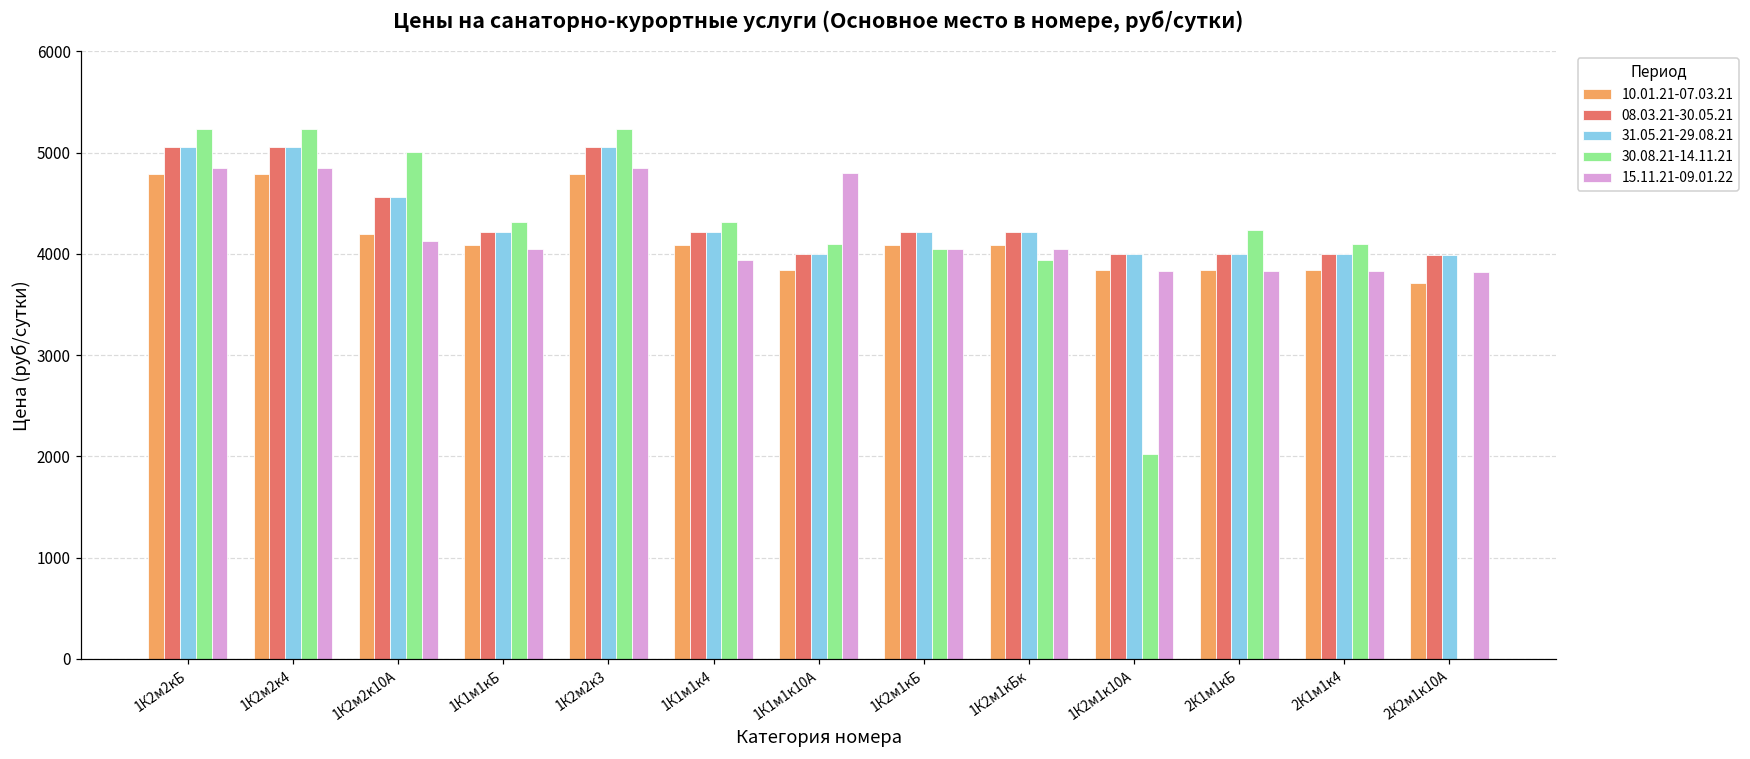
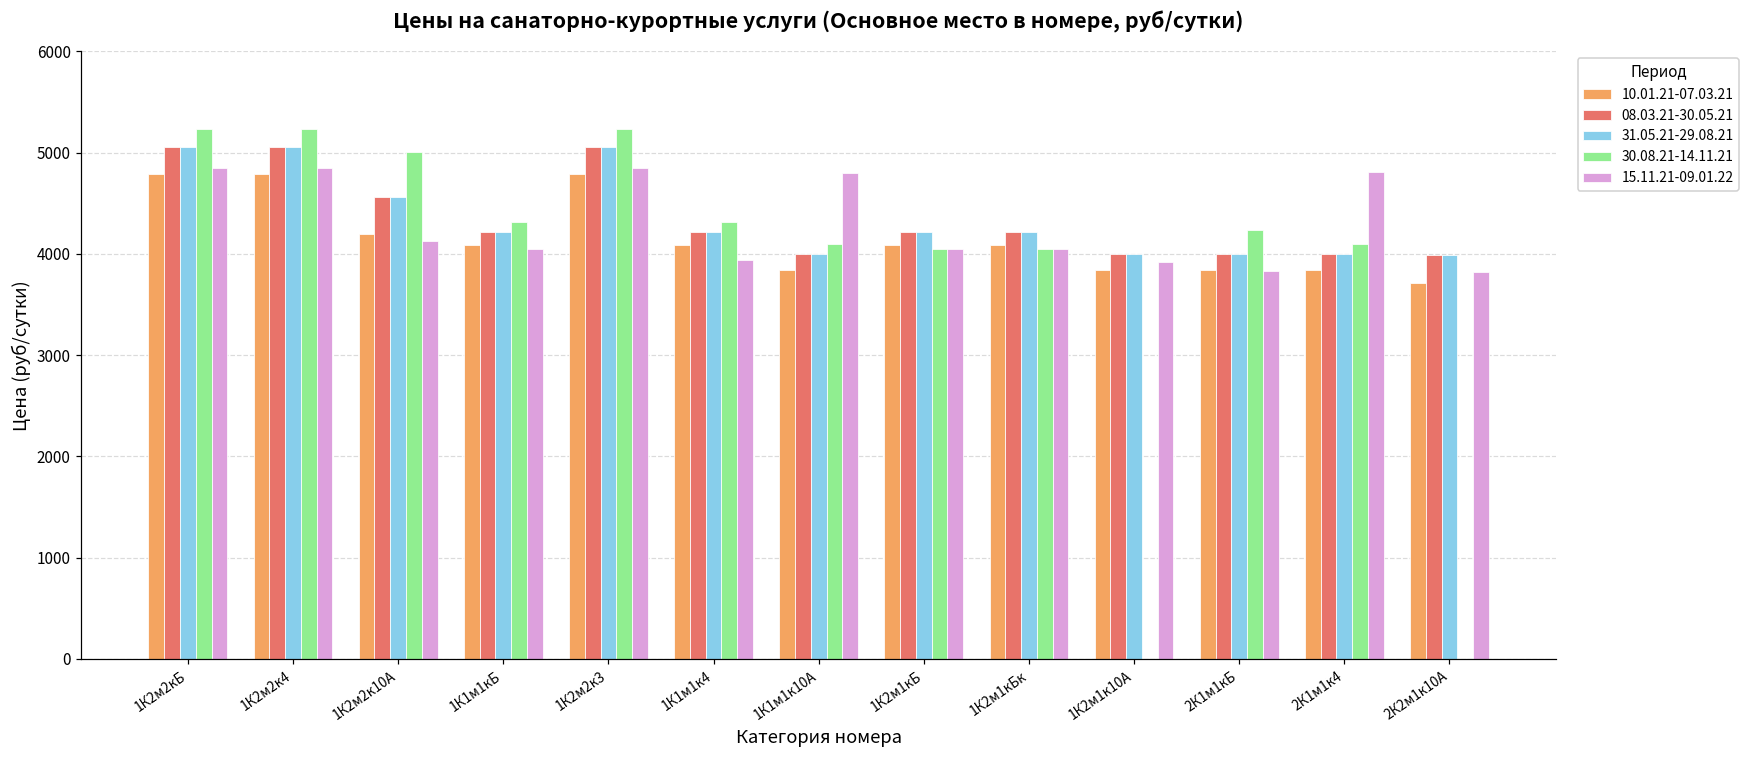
  {
    "31.05.21-29.08.21": {
      "1К2м2кБ": 5100,
      "1К2м2к4": 5100,
      "1К2м2к10А": 4600,
      "1К1м1кБ": 4200,
      "1К2м2к3": 5100,
      "1К1м1к4": 4200,
      "1К1м1к10А": 4000,
      "1К2м1кБ": 4200,
      "1К2м1кБк": 4200,
      "1К2м1к10А": 4000,
      "2К1м1кБ": 4000,
      "2К1м1к4": 4000,
      "2К2м1к10А": 4000
    },
    "30.08.21-14.11.21": {
      "1К2м2кБ": 5200,
      "1К2м2к4": 5200,
      "1К2м2к10А": 5000,
      "1К1м1кБ": 4300,
      "1К2м2к3": 5200,
      "1К1м1к4": 4300,
      "1К1м1к10А": 4100,
      "1К2м1кБ": 4100,
-     "1К2м1кБк": 3900,
-     "1К2м1к10А": 2000,
+     "1К2м1кБк": 4100,
+     "1К2м1к10А": 0,
      "2К1м1кБ": 4200,
      "2К1м1к4": 4100,
      "2К2м1к10А": 0
    },
    "15.11.21-09.01.22": {
      "1К2м2кБ": 4900,
      "1К2м2к4": 4900,
      "1К2м2к10А": 4100,
      "1К1м1кБ": 4100,
      "1К2м2к3": 4900,
      "1К1м1к4": 3900,
      "1К1м1к10А": 4800,
      "1К2м1кБ": 4100,
      "1К2м1кБк": 4100,
-     "1К2м1к10А": 3800,
+     "1К2м1к10А": 3900,
      "2К1м1кБ": 3800,
-     "2К1м1к4": 3800,
+     "2К1м1к4": 4800,
      "2К2м1к10А": 3800
    }
  }
